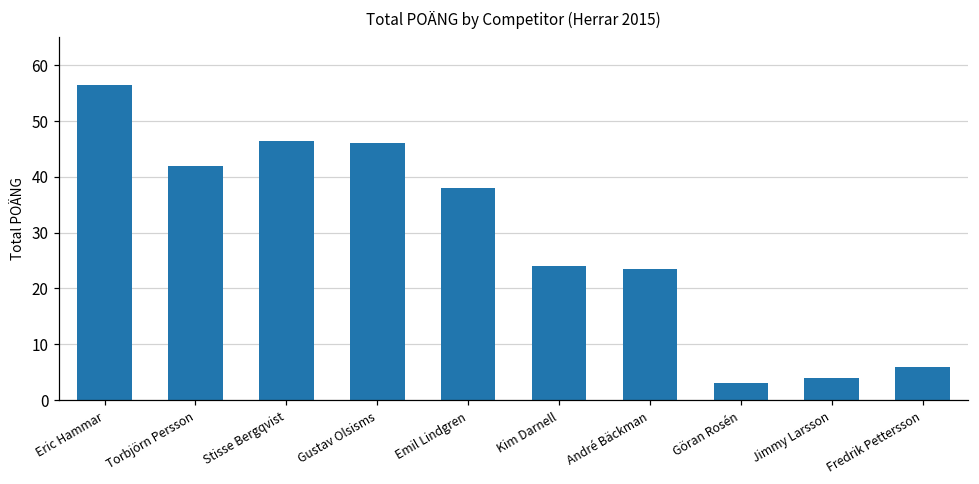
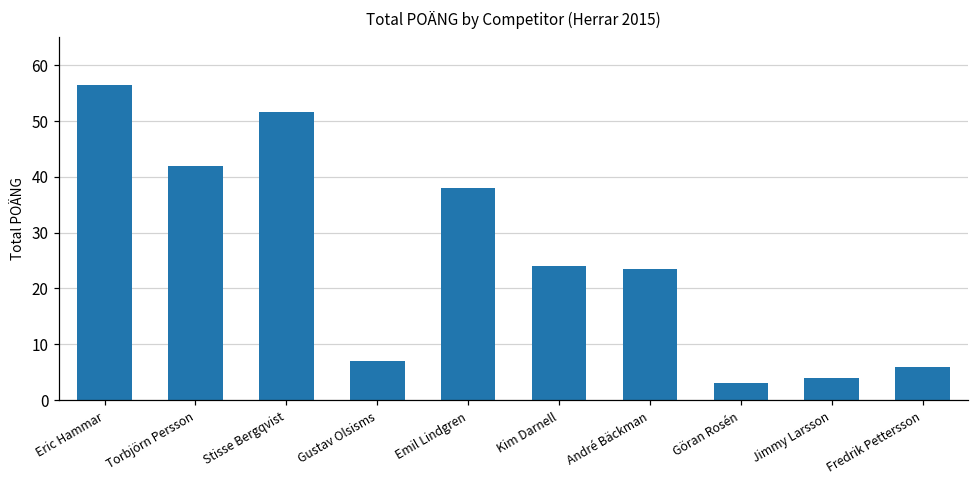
  {
    "Eric Hammar": 57,
    "Torbjörn Persson": 42,
-   "Stisse Bergqvist": 47,
-   "Gustav Olsisms": 46,
+   "Stisse Bergqvist": 52,
+   "Gustav Olsisms": 7,
    "Emil Lindgren": 38,
    "Kim Darnell": 24,
    "André Bäckman": 24,
    "Göran Rosén": 3,
    "Jimmy Larsson": 4,
    "Fredrik Pettersson": 6
  }
